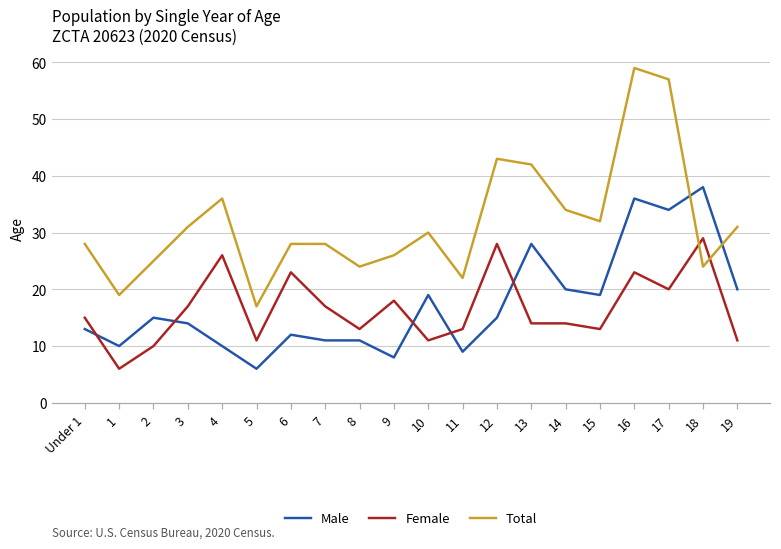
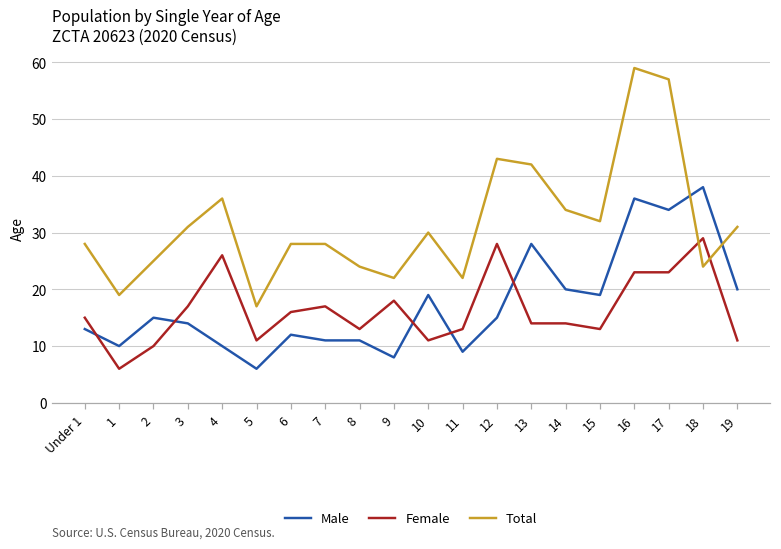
  {
    "Male": {
      "Under 1": 13,
      "1": 10,
      "2": 15,
      "3": 14,
      "4": 10,
      "5": 6,
      "6": 12,
      "7": 11,
      "8": 11,
      "9": 8,
      "10": 19,
      "11": 9,
      "12": 15,
      "13": 28,
      "14": 20,
      "15": 19,
      "16": 36,
      "17": 34,
      "18": 38,
      "19": 20
    },
    "Female": {
      "Under 1": 15,
      "1": 6,
      "2": 10,
      "3": 17,
      "4": 26,
      "5": 11,
-     "6": 23,
+     "6": 16,
      "7": 17,
      "8": 13,
      "9": 18,
      "10": 11,
      "11": 13,
      "12": 28,
      "13": 14,
      "14": 14,
      "15": 13,
      "16": 23,
-     "17": 20,
+     "17": 23,
      "18": 29,
      "19": 11
    },
    "Total": {
      "Under 1": 28,
      "1": 19,
      "2": 25,
      "3": 31,
      "4": 36,
      "5": 17,
      "6": 28,
      "7": 28,
      "8": 24,
-     "9": 26,
+     "9": 22,
      "10": 30,
      "11": 22,
      "12": 43,
      "13": 42,
      "14": 34,
      "15": 32,
      "16": 59,
      "17": 57,
      "18": 24,
      "19": 31
    }
  }
